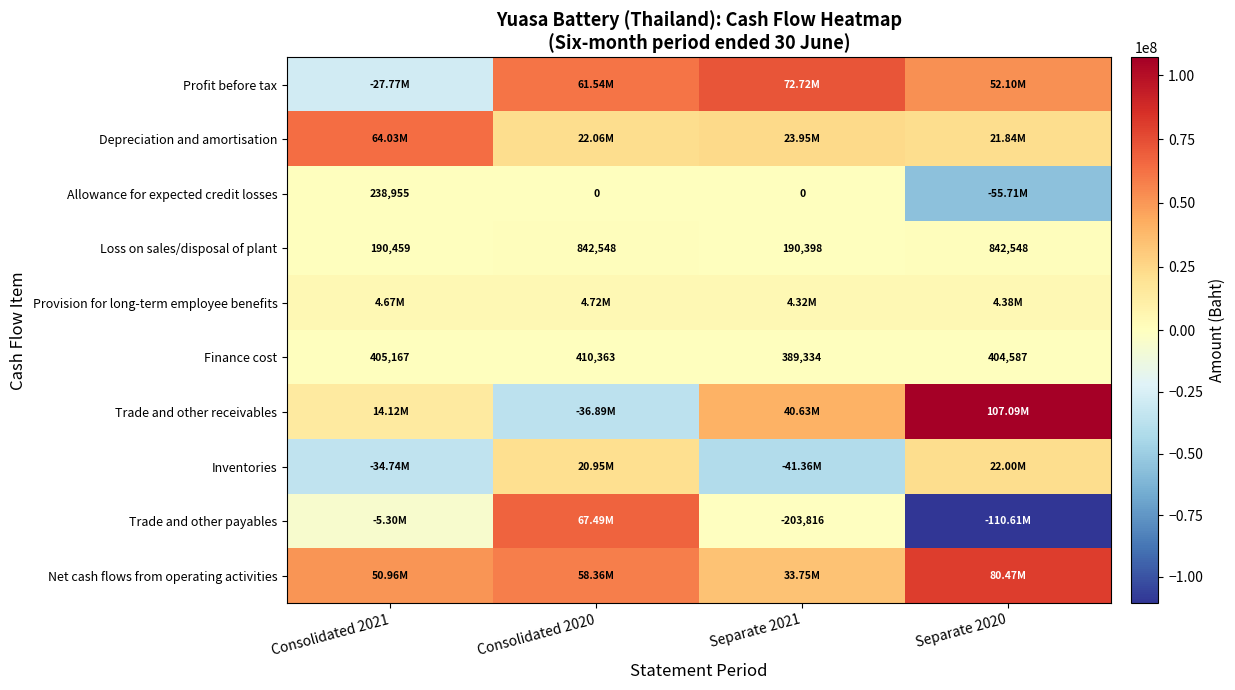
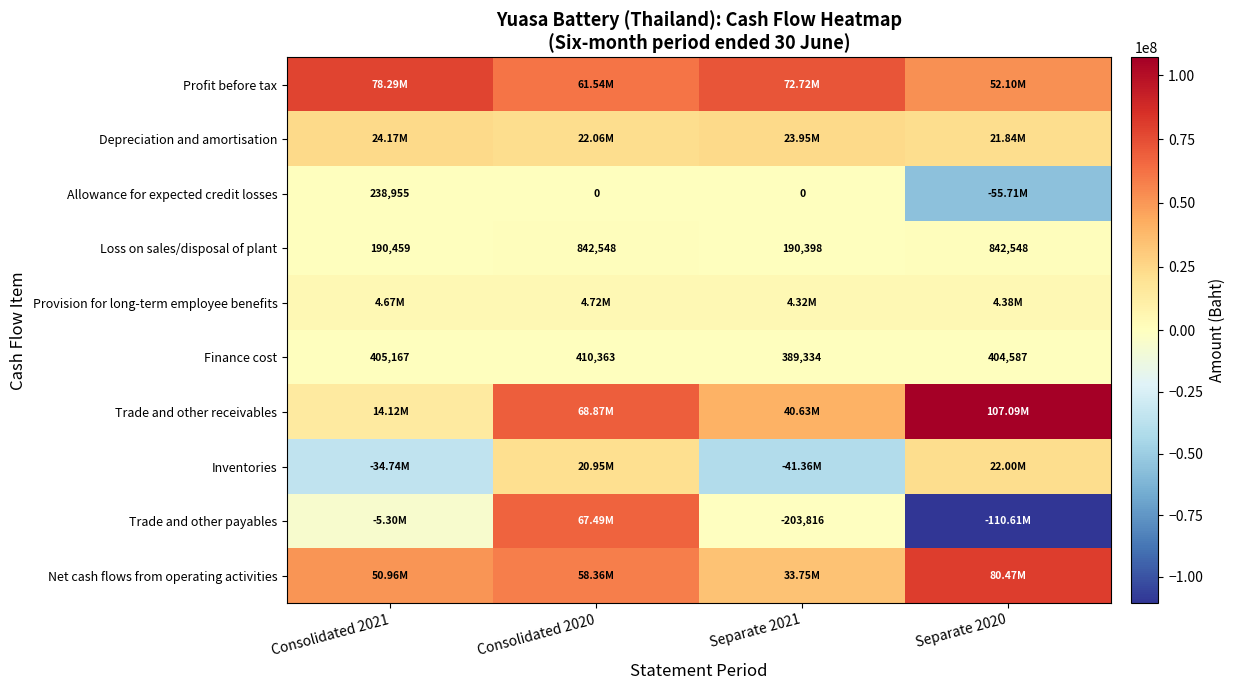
  {
    "Profit before tax": {
-     "Consolidated 2021": "-27.77M",
+     "Consolidated 2021": "78.29M",
      "Consolidated 2020": "61.54M",
      "Separate 2021": "72.72M",
      "Separate 2020": "52.10M"
    },
    "Depreciation and amortisation": {
-     "Consolidated 2021": "64.03M",
+     "Consolidated 2021": "24.17M",
      "Consolidated 2020": "22.06M",
      "Separate 2021": "23.95M",
      "Separate 2020": "21.84M"
    },
    "Allowance for expected credit losses": {
      "Consolidated 2021": "238,955",
      "Consolidated 2020": "0",
      "Separate 2021": "0",
      "Separate 2020": "-55.71M"
    },
    "Loss on sales/disposal of plant": {
      "Consolidated 2021": "190,459",
      "Consolidated 2020": "842,548",
      "Separate 2021": "190,398",
      "Separate 2020": "842,548"
    },
    "Provision for long-term employee benefits": {
      "Consolidated 2021": "4.67M",
      "Consolidated 2020": "4.72M",
      "Separate 2021": "4.32M",
      "Separate 2020": "4.38M"
    },
    "Finance cost": {
      "Consolidated 2021": "405,167",
      "Consolidated 2020": "410,363",
      "Separate 2021": "389,334",
      "Separate 2020": "404,587"
    },
    "Trade and other receivables": {
      "Consolidated 2021": "14.12M",
-     "Consolidated 2020": "-36.89M",
+     "Consolidated 2020": "68.87M",
      "Separate 2021": "40.63M",
      "Separate 2020": "107.09M"
    },
    "Inventories": {
      "Consolidated 2021": "-34.74M",
      "Consolidated 2020": "20.95M",
      "Separate 2021": "-41.36M",
      "Separate 2020": "22.00M"
    },
    "Trade and other payables": {
      "Consolidated 2021": "-5.30M",
      "Consolidated 2020": "67.49M",
      "Separate 2021": "-203,816",
      "Separate 2020": "-110.61M"
    },
    "Net cash flows from operating activities": {
      "Consolidated 2021": "50.96M",
      "Consolidated 2020": "58.36M",
      "Separate 2021": "33.75M",
      "Separate 2020": "80.47M"
    }
  }
